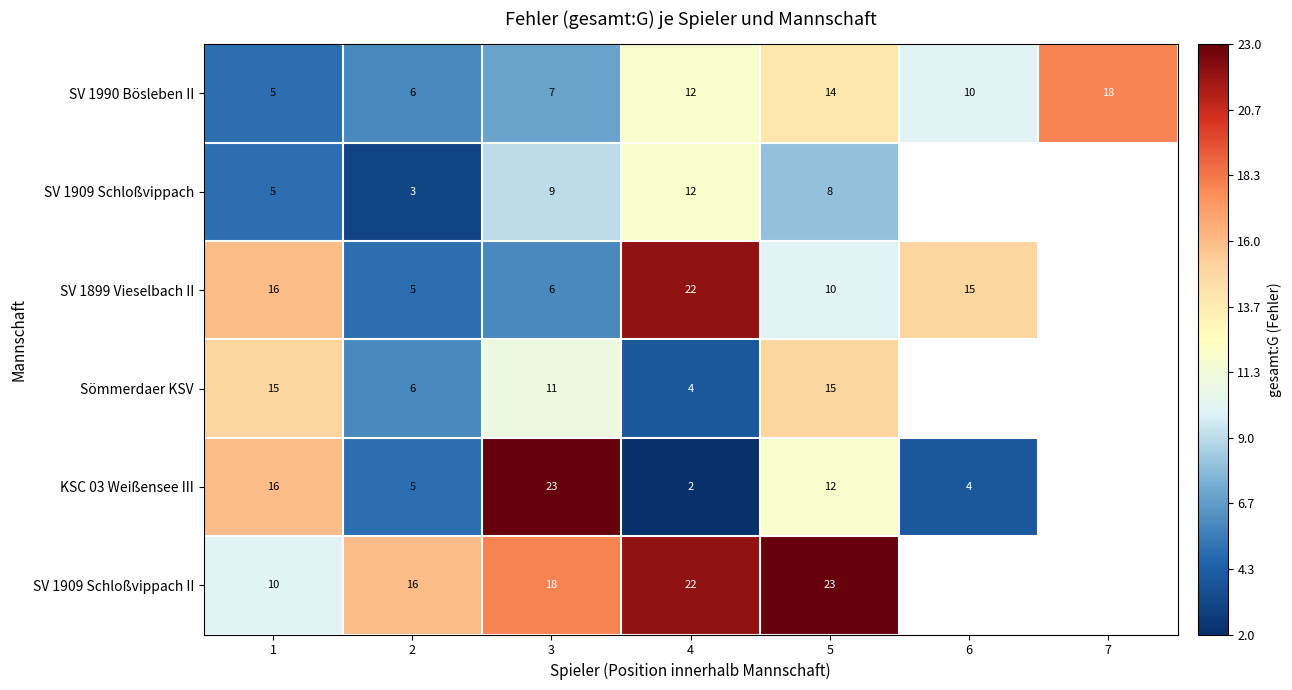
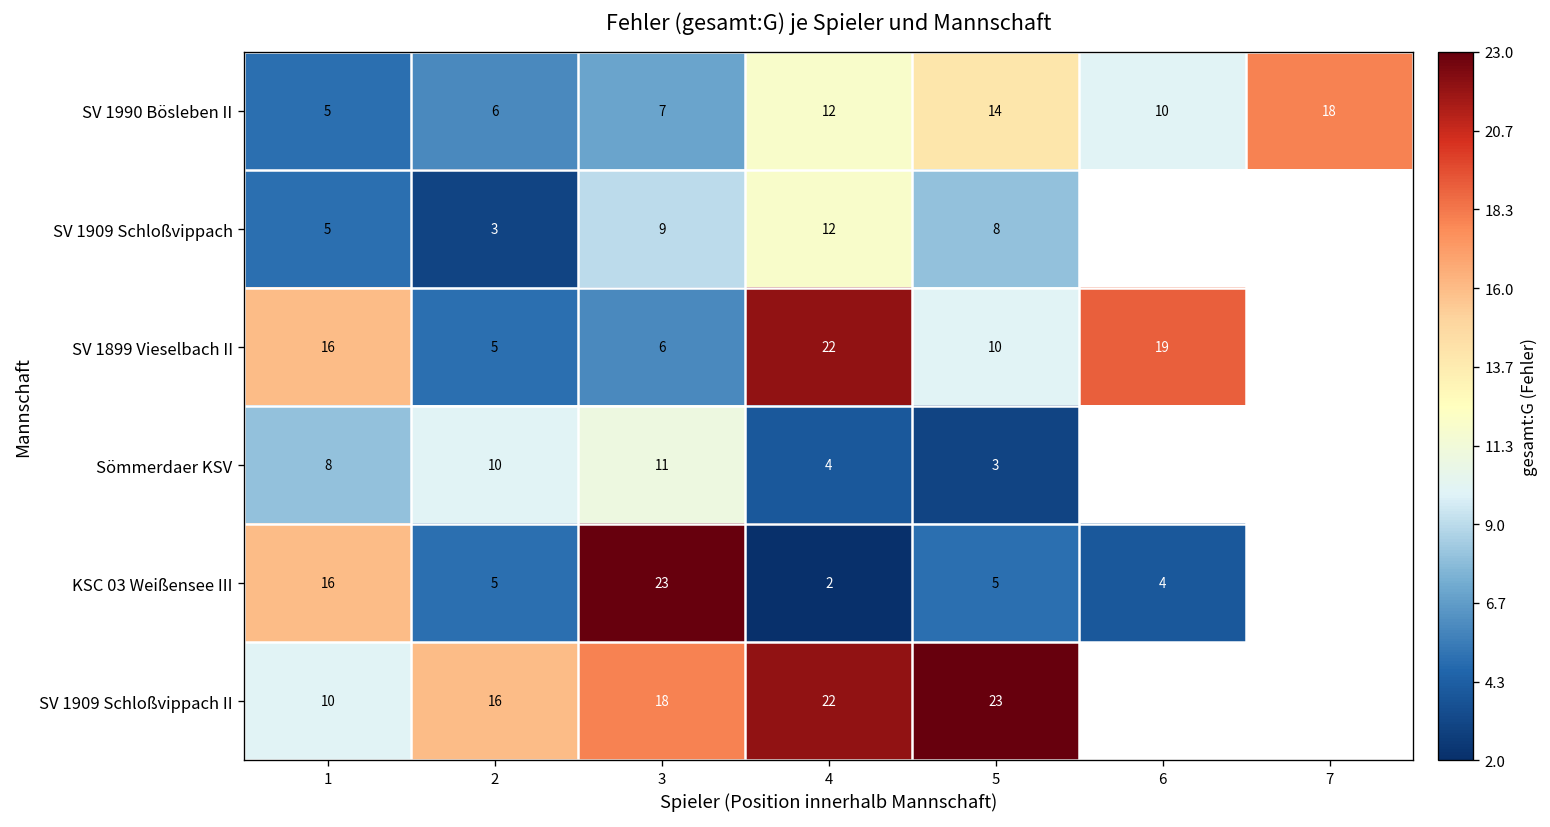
  {
    "SV 1990 Bösleben II": {
      "1": 5,
      "2": 6,
      "3": 7,
      "4": 12,
      "5": 14,
      "6": 10,
      "7": 18
    },
    "SV 1909 Schloßvippach": {
      "1": 5,
      "2": 3,
      "3": 9,
      "4": 12,
      "5": 8
    },
    "SV 1899 Vieselbach II": {
      "1": 16,
      "2": 5,
      "3": 6,
      "4": 22,
      "5": 10,
-     "6": 15
+     "6": 19
    },
    "Sömmerdaer KSV": {
-     "1": 15,
-     "2": 6,
+     "1": 8,
+     "2": 10,
      "3": 11,
      "4": 4,
-     "5": 15
+     "5": 3
    },
    "KSC 03 Weißensee III": {
      "1": 16,
      "2": 5,
      "3": 23,
      "4": 2,
-     "5": 12,
+     "5": 5,
      "6": 4
    },
    "SV 1909 Schloßvippach II": {
      "1": 10,
      "2": 16,
      "3": 18,
      "4": 22,
      "5": 23
    }
  }
